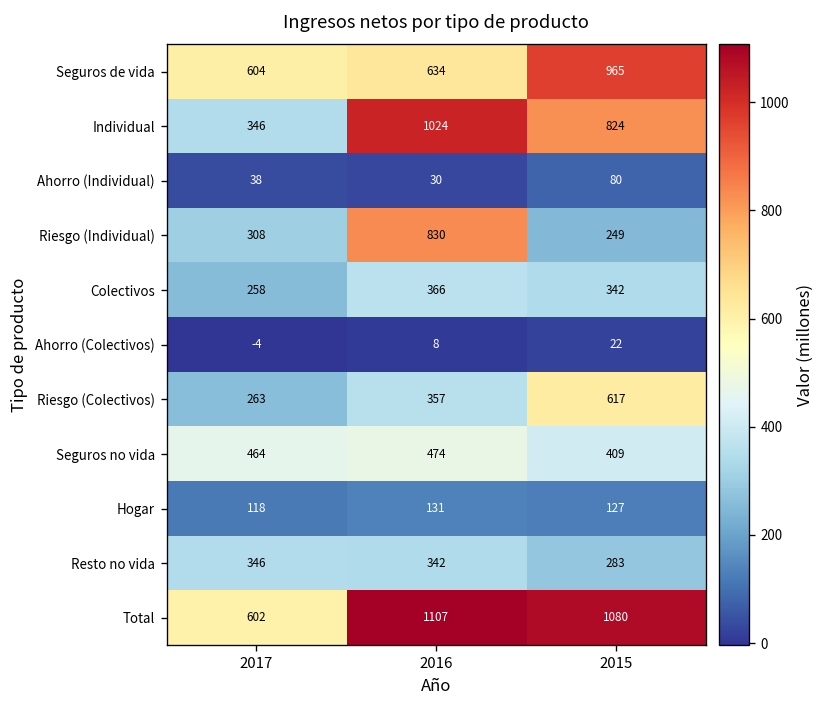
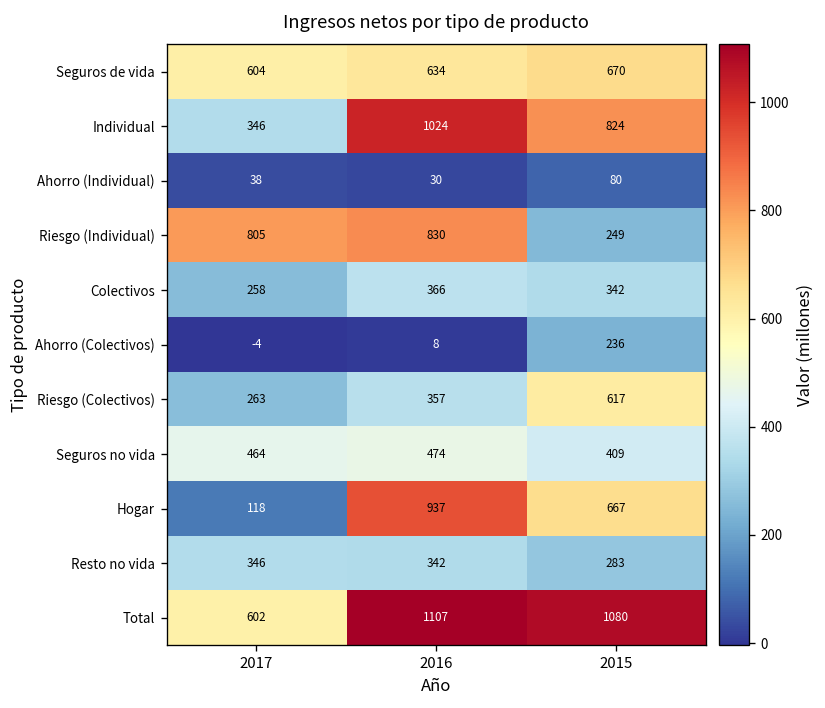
  {
    "Seguros de vida": {
      "2017": 604,
      "2016": 634,
-     "2015": 965
+     "2015": 670
    },
    "Individual": {
      "2017": 346,
      "2016": 1024,
      "2015": 824
    },
    "Ahorro (Individual)": {
      "2017": 38,
      "2016": 30,
      "2015": 80
    },
    "Riesgo (Individual)": {
-     "2017": 308,
+     "2017": 805,
      "2016": 830,
      "2015": 249
    },
    "Colectivos": {
      "2017": 258,
      "2016": 366,
      "2015": 342
    },
    "Ahorro (Colectivos)": {
      "2017": -4,
      "2016": 8,
-     "2015": 22
+     "2015": 236
    },
    "Riesgo (Colectivos)": {
      "2017": 263,
      "2016": 357,
      "2015": 617
    },
    "Seguros no vida": {
      "2017": 464,
      "2016": 474,
      "2015": 409
    },
    "Hogar": {
      "2017": 118,
-     "2016": 131,
-     "2015": 127
+     "2016": 937,
+     "2015": 667
    },
    "Resto no vida": {
      "2017": 346,
      "2016": 342,
      "2015": 283
    },
    "Total": {
      "2017": 602,
      "2016": 1107,
      "2015": 1080
    }
  }
